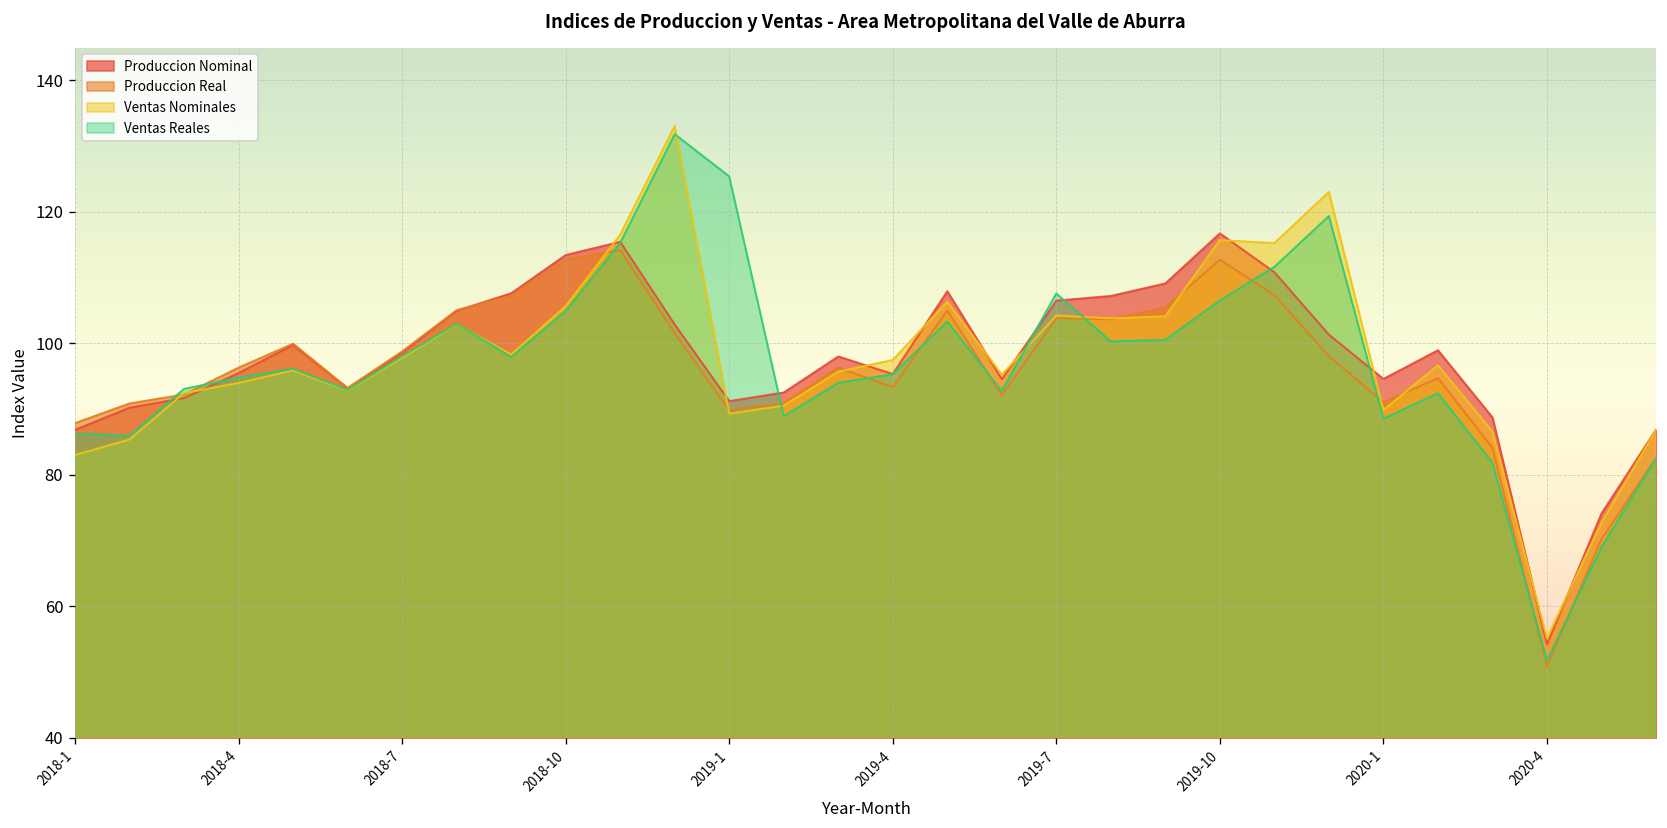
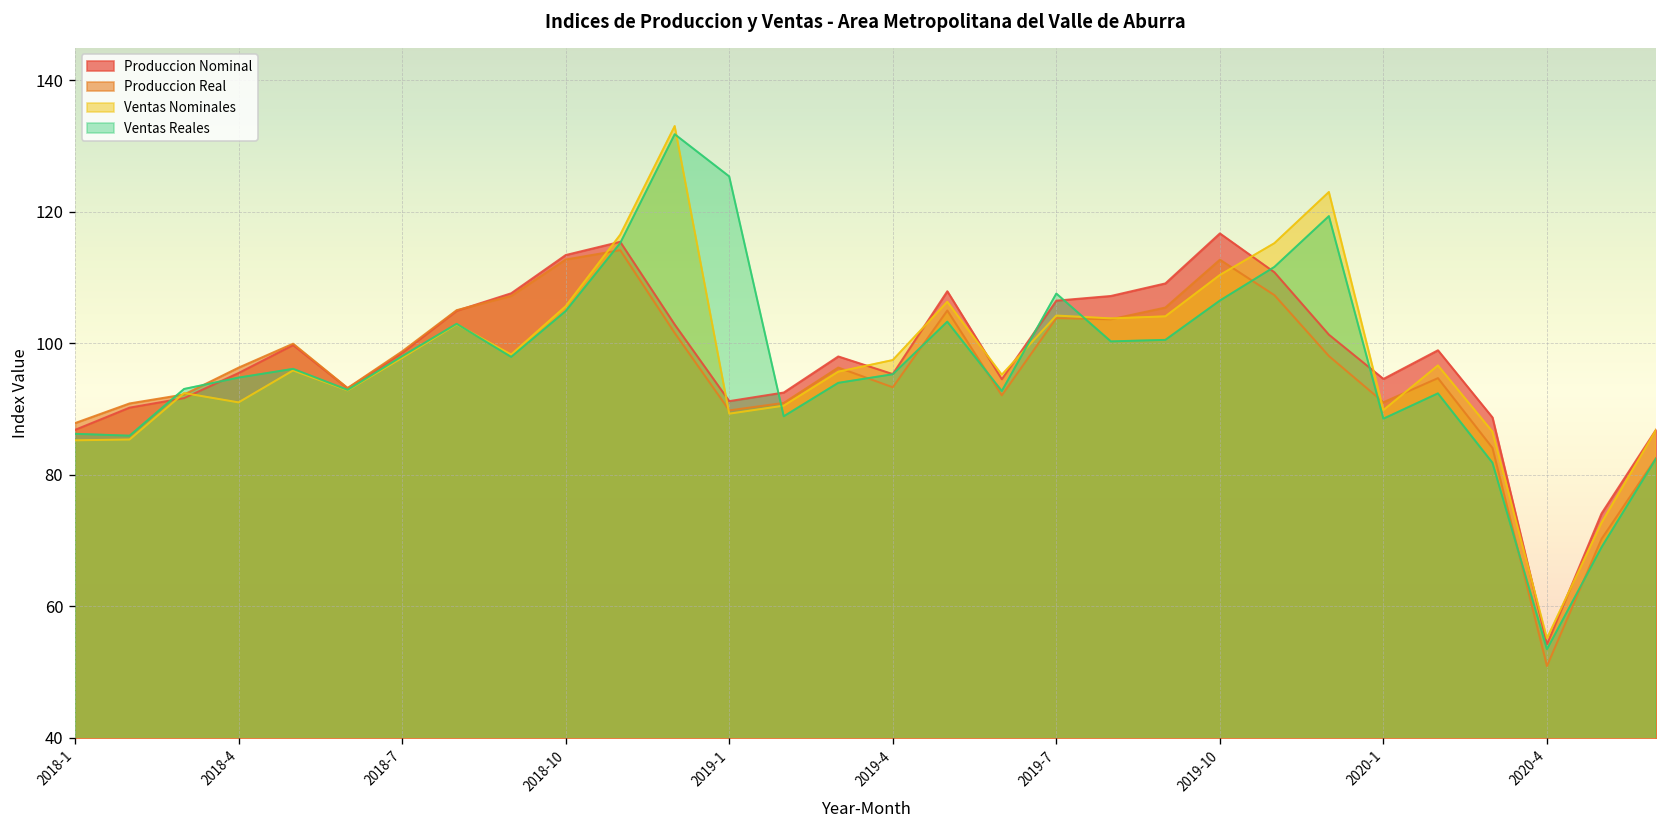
  {
    "Ventas Nominales": {
-     "2018-1": 83,
-     "2018-4": 94,
+     "2018-1": 85,
+     "2018-4": 91,
      "2018-10": 106,
      "2019-1": 89,
      "2019-4": 97,
-     "2019-10": 116,
+     "2019-10": 110,
      "2020-1": 90,
      "2020-4": 55
    },
    "Ventas Reales": {
      "2018-1": 86,
      "2018-4": 95,
      "2018-10": 105,
      "2019-1": 125,
      "2019-7": 108,
      "2019-10": 107,
      "2020-1": 89,
-     "2020-4": 52
+     "2020-4": 53
    }
  }
